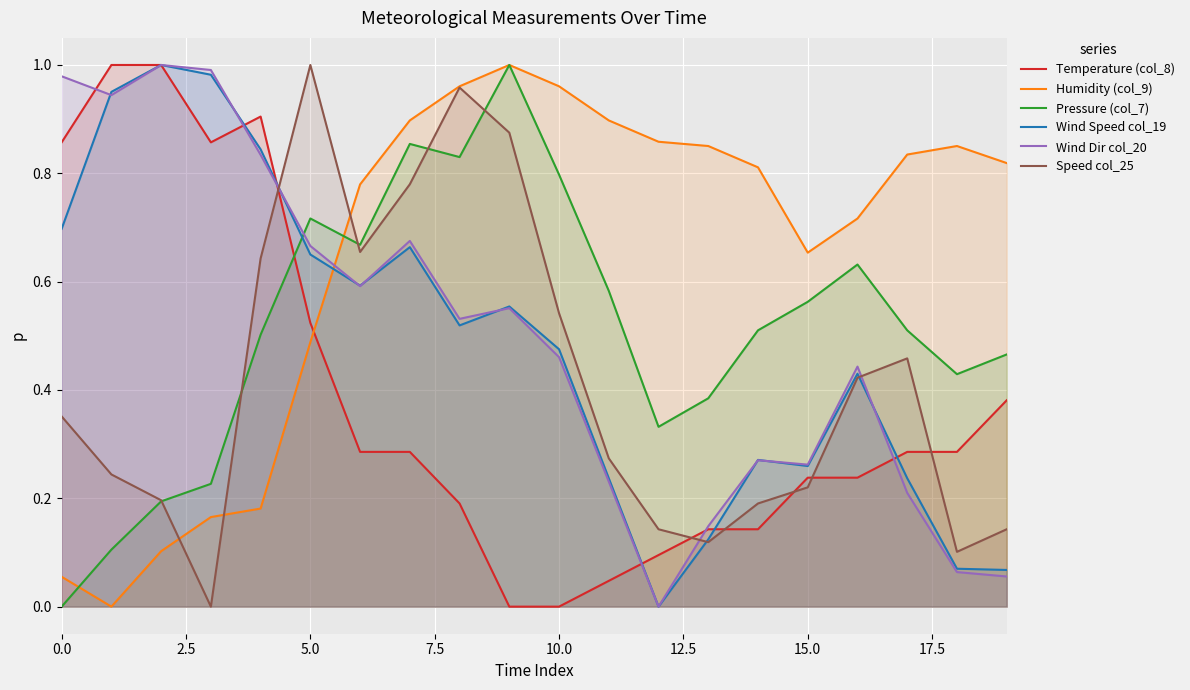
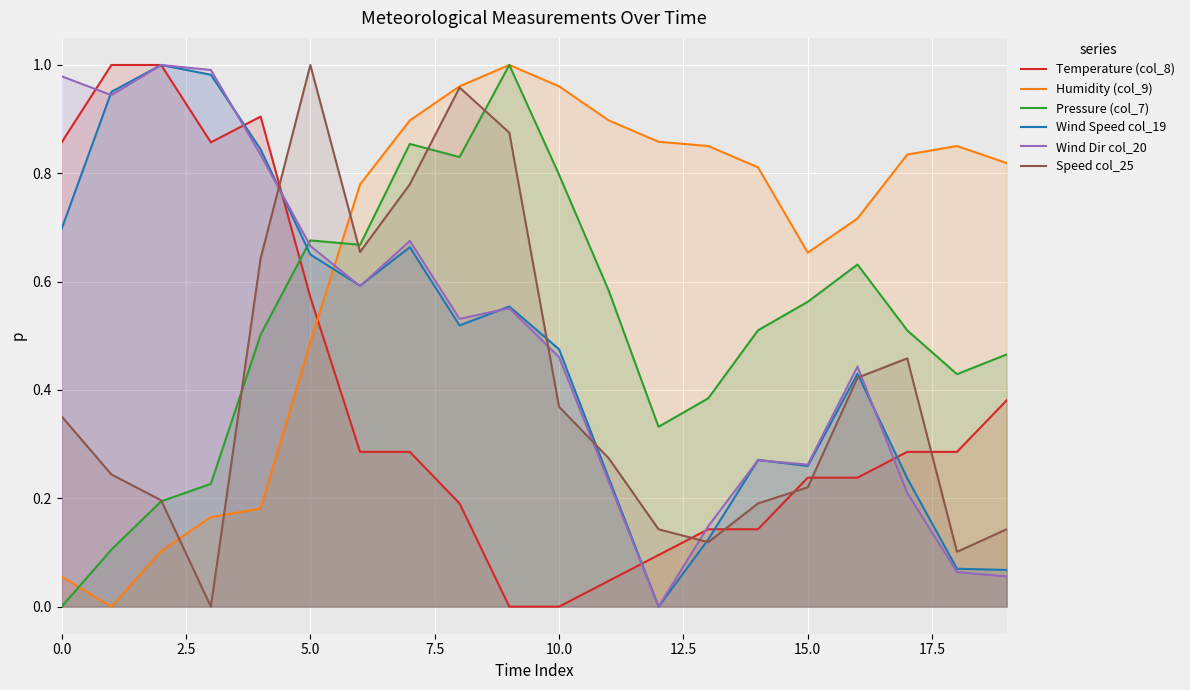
  {
    "Temperature (col_8)": {
      "0.0": 0.86,
-     "5.0": 0.52,
+     "5.0": 0.57,
      "10.0": 0.00,
      "15.0": 0.24
    },
    "Humidity (col_9)": {
      "0.0": 0.06,
      "5.0": 0.49,
      "10.0": 0.96,
      "15.0": 0.65
    },
    "Pressure (col_7)": {
      "0.0": 0.00,
-     "5.0": 0.72,
+     "5.0": 0.68,
      "10.0": 0.80,
      "15.0": 0.56
    },
    "Wind Speed col_19": {
      "0.0": 0.70,
      "5.0": 0.65,
      "10.0": 0.48
    },
    "Wind Dir col_20": {
      "0.0": 0.98,
      "5.0": 0.67,
      "10.0": 0.46
    },
    "Speed col_25": {
      "0.0": 0.35,
      "5.0": 1.00,
-     "10.0": 0.54,
+     "10.0": 0.37,
      "15.0": 0.22
    }
  }
